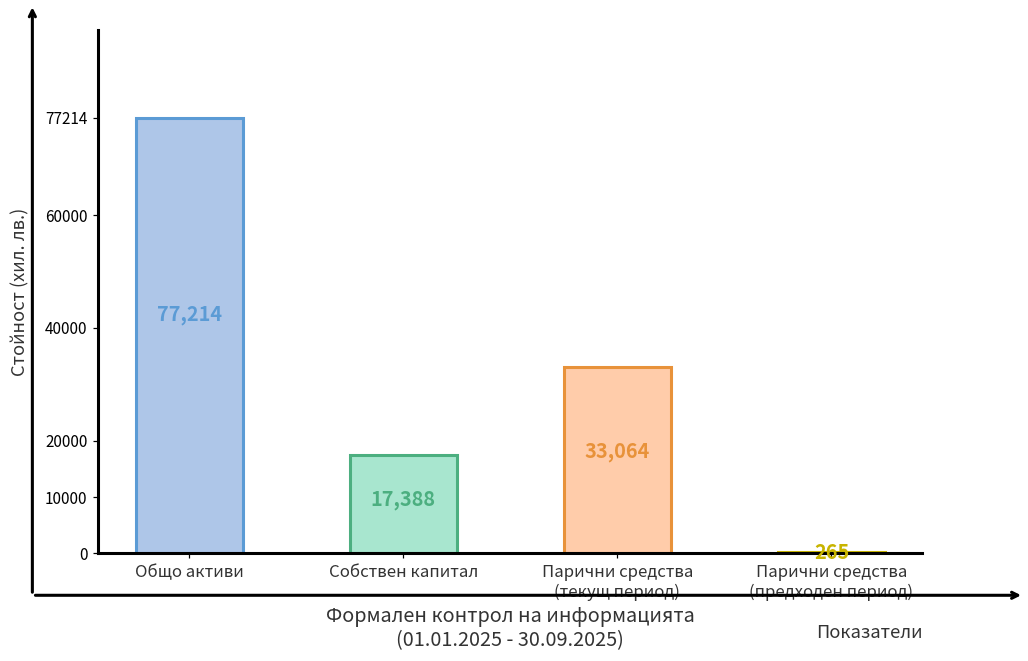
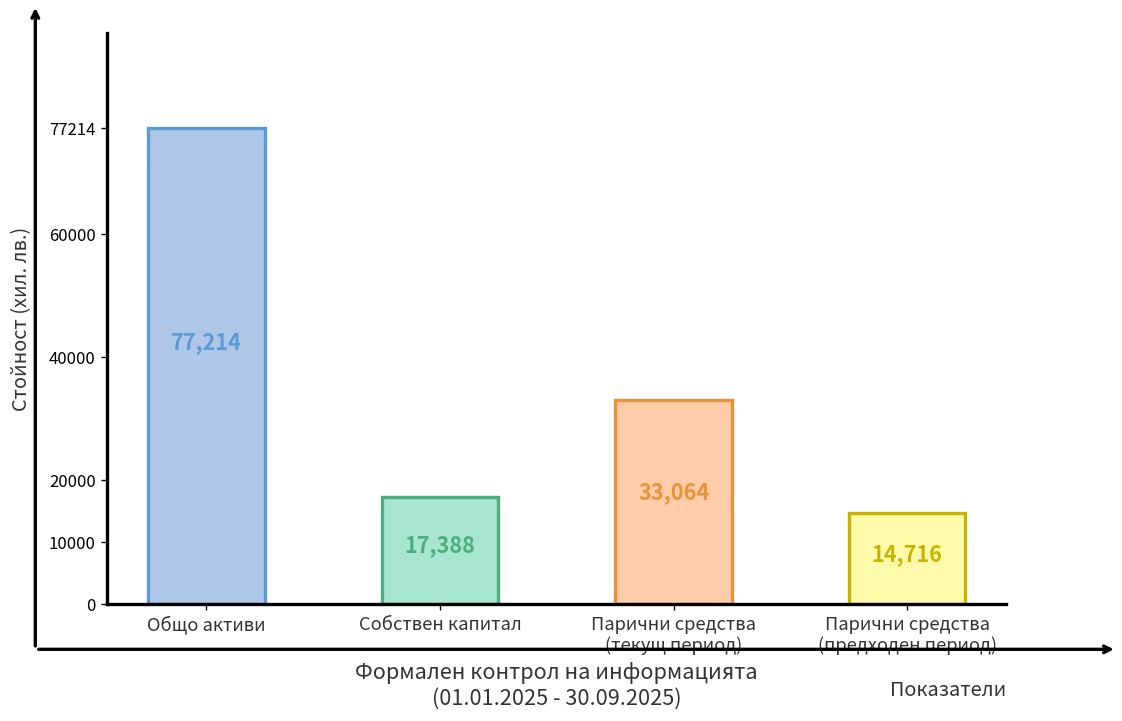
  {
    "Общо активи": "77,214",
    "Собствен капитал": "17,388",
    "Парични средства (текущ период)": "33,064",
-   "Парични средства (предходен период)": "265"
+   "Парични средства (предходен период)": "14,716"
  }
